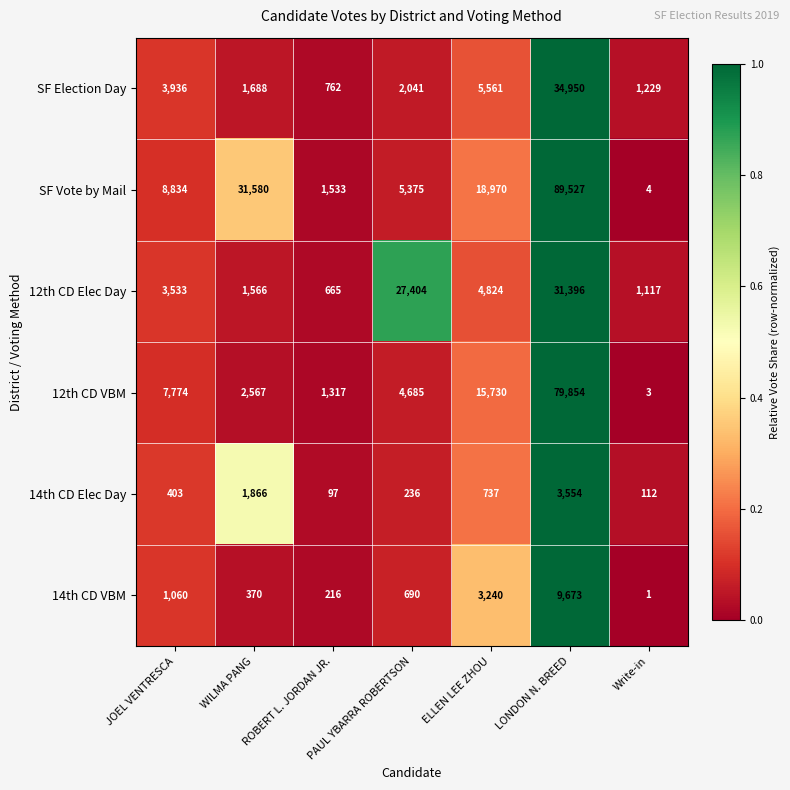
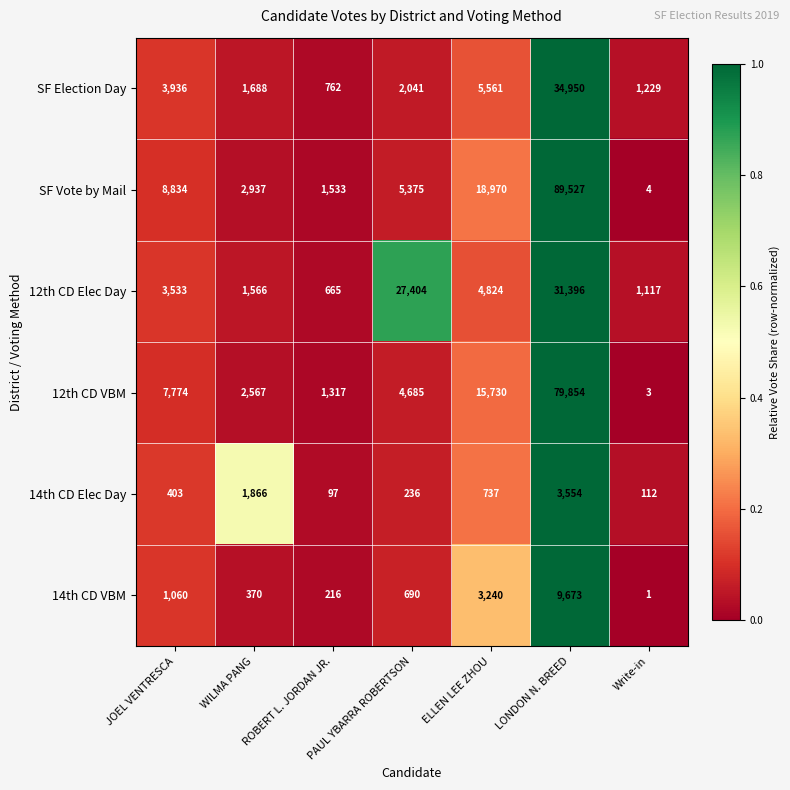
  {
    "SF Election Day": {
      "JOEL VENTRESCA": "3,936",
      "WILMA PANG": "1,688",
      "ROBERT L. JORDAN JR.": "762",
      "PAUL YBARRA ROBERTSON": "2,041",
      "ELLEN LEE ZHOU": "5,561",
      "LONDON N. BREED": "34,950",
      "Write-in": "1,229"
    },
    "SF Vote by Mail": {
      "JOEL VENTRESCA": "8,834",
-     "WILMA PANG": "31,580",
+     "WILMA PANG": "2,937",
      "ROBERT L. JORDAN JR.": "1,533",
      "PAUL YBARRA ROBERTSON": "5,375",
      "ELLEN LEE ZHOU": "18,970",
      "LONDON N. BREED": "89,527",
      "Write-in": "4"
    },
    "12th CD Elec Day": {
      "JOEL VENTRESCA": "3,533",
      "WILMA PANG": "1,566",
      "ROBERT L. JORDAN JR.": "665",
      "PAUL YBARRA ROBERTSON": "27,404",
      "ELLEN LEE ZHOU": "4,824",
      "LONDON N. BREED": "31,396",
      "Write-in": "1,117"
    },
    "12th CD VBM": {
      "JOEL VENTRESCA": "7,774",
      "WILMA PANG": "2,567",
      "ROBERT L. JORDAN JR.": "1,317",
      "PAUL YBARRA ROBERTSON": "4,685",
      "ELLEN LEE ZHOU": "15,730",
      "LONDON N. BREED": "79,854",
      "Write-in": "3"
    },
    "14th CD Elec Day": {
      "JOEL VENTRESCA": "403",
      "WILMA PANG": "1,866",
      "ROBERT L. JORDAN JR.": "97",
      "PAUL YBARRA ROBERTSON": "236",
      "ELLEN LEE ZHOU": "737",
      "LONDON N. BREED": "3,554",
      "Write-in": "112"
    },
    "14th CD VBM": {
      "JOEL VENTRESCA": "1,060",
      "WILMA PANG": "370",
      "ROBERT L. JORDAN JR.": "216",
      "PAUL YBARRA ROBERTSON": "690",
      "ELLEN LEE ZHOU": "3,240",
      "LONDON N. BREED": "9,673",
      "Write-in": "1"
    }
  }
